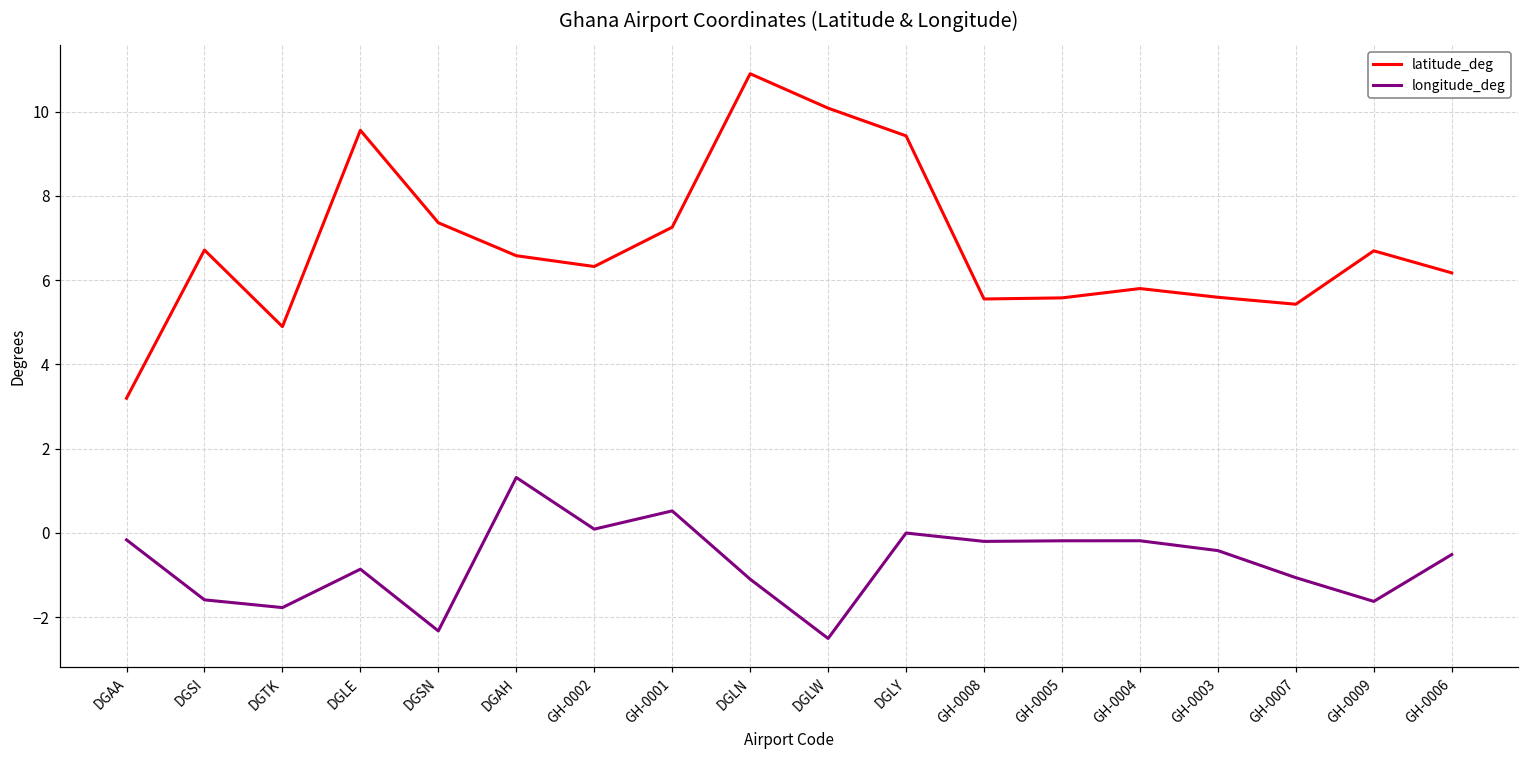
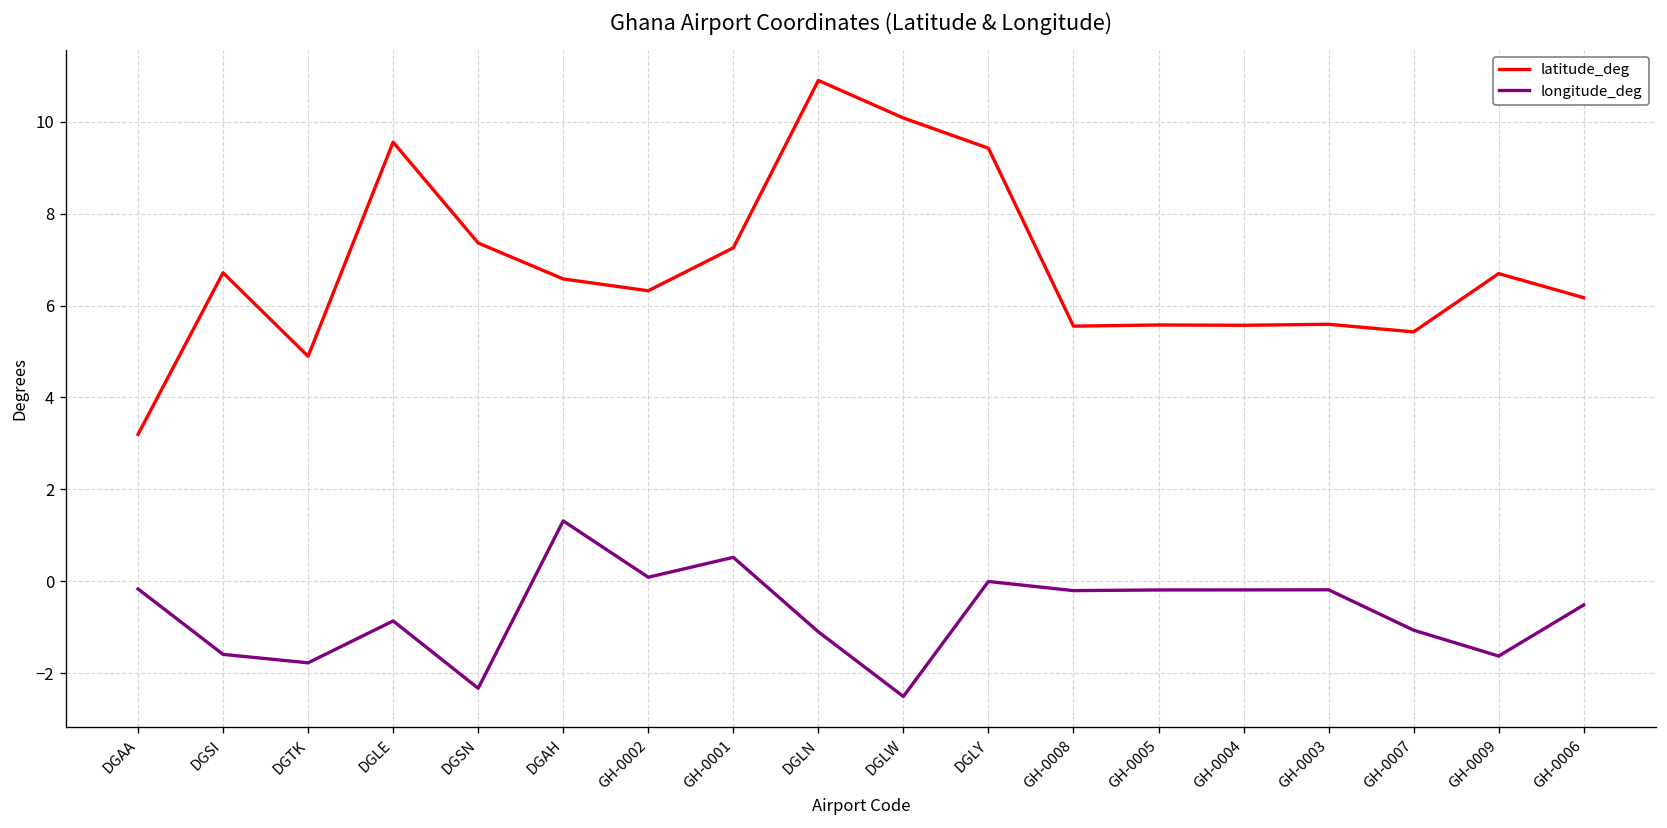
  {
    "latitude_deg": {
      "DGAA": 3.2,
      "DGSI": 6.7,
      "DGTK": 4.9,
      "DGLE": 9.6,
      "DGSN": 7.4,
      "DGAH": 6.6,
      "GH-0002": 6.3,
      "GH-0001": 7.3,
      "DGLN": 10.9,
      "DGLW": 10.1,
      "DGLY": 9.4,
      "GH-0008": 5.6,
      "GH-0005": 5.6,
-     "GH-0004": 5.8,
+     "GH-0004": 5.6,
      "GH-0003": 5.6,
      "GH-0007": 5.4,
      "GH-0009": 6.7,
      "GH-0006": 6.2
    },
    "longitude_deg": {
      "DGAA": -0.2,
      "DGSI": -1.6,
      "DGTK": -1.8,
      "DGLE": -0.9,
      "DGSN": -2.3,
      "DGAH": 1.3,
      "GH-0002": 0.1,
      "GH-0001": 0.5,
      "DGLN": -1.1,
      "DGLW": -2.5,
      "DGLY": 0.0,
      "GH-0008": -0.2,
      "GH-0005": -0.2,
      "GH-0004": -0.2,
-     "GH-0003": -0.4,
+     "GH-0003": -0.2,
      "GH-0007": -1.1,
      "GH-0009": -1.6,
      "GH-0006": -0.5
    }
  }
